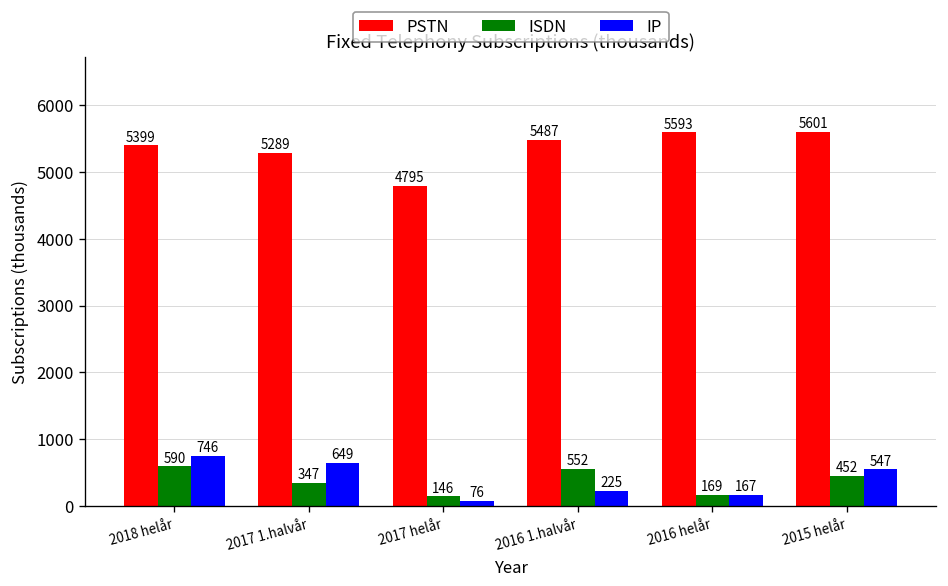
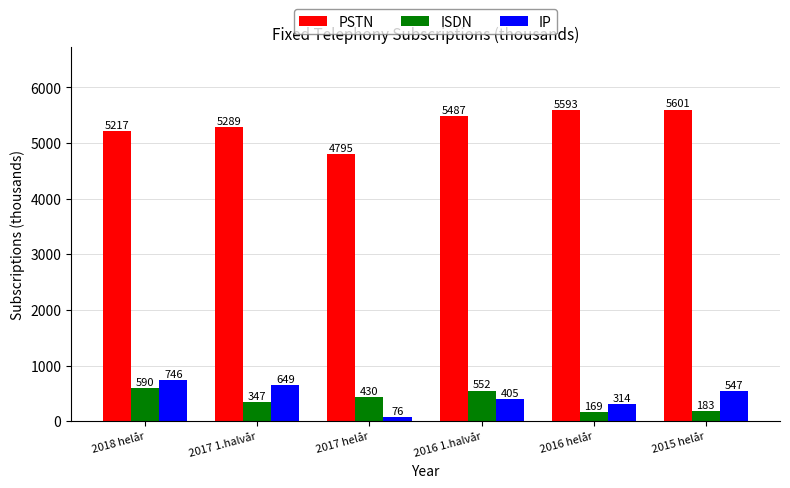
  {
    "PSTN": {
-     "2018 helår": 5399,
+     "2018 helår": 5217,
      "2017 1.halvår": 5289,
      "2017 helår": 4795,
      "2016 1.halvår": 5487,
      "2016 helår": 5593,
      "2015 helår": 5601
    },
    "ISDN": {
      "2018 helår": 590,
      "2017 1.halvår": 347,
-     "2017 helår": 146,
+     "2017 helår": 430,
      "2016 1.halvår": 552,
      "2016 helår": 169,
-     "2015 helår": 452
+     "2015 helår": 183
    },
    "IP": {
      "2018 helår": 746,
      "2017 1.halvår": 649,
      "2017 helår": 76,
-     "2016 1.halvår": 225,
-     "2016 helår": 167,
+     "2016 1.halvår": 405,
+     "2016 helår": 314,
      "2015 helår": 547
    }
  }
